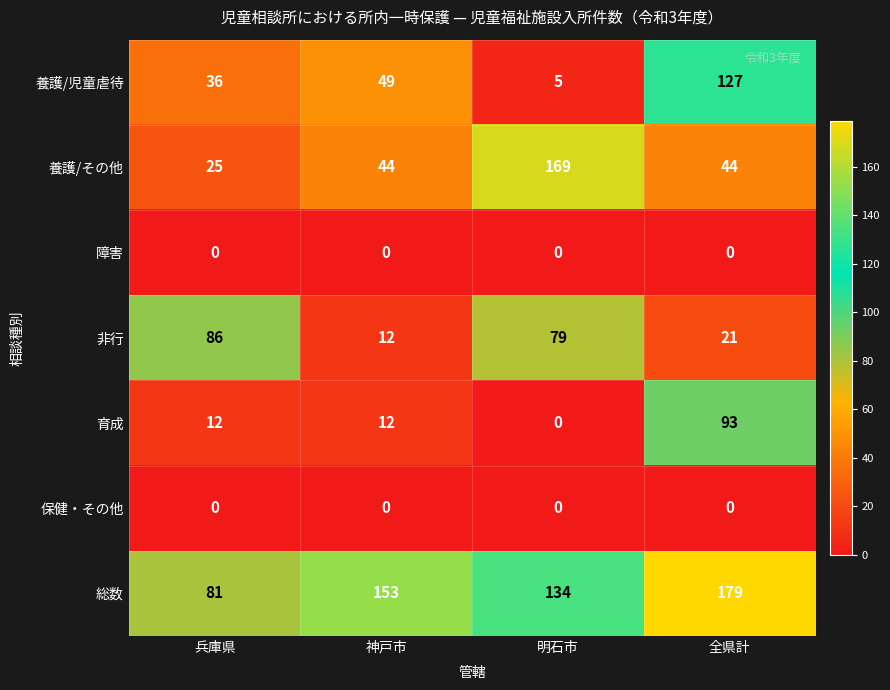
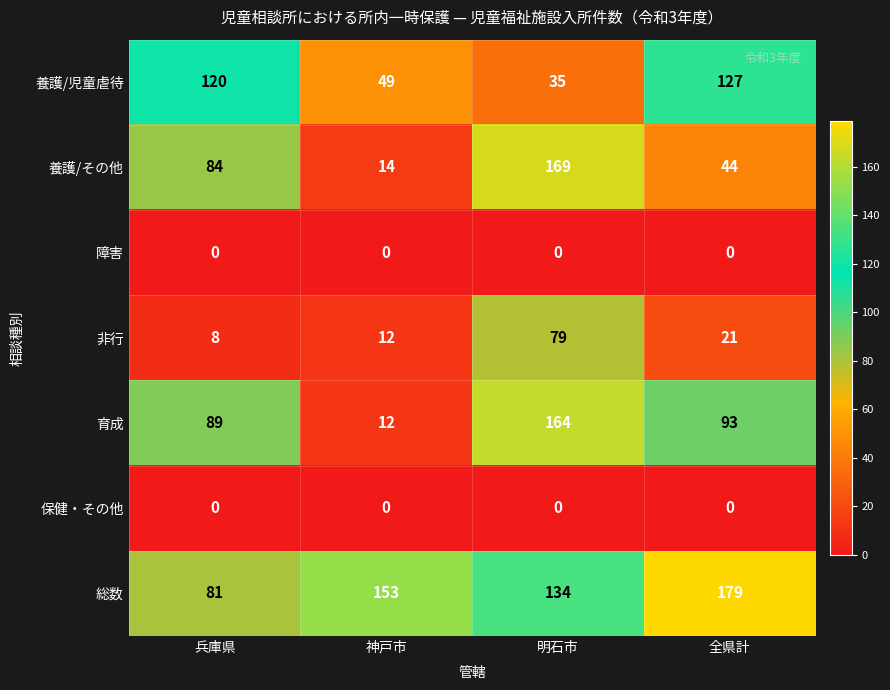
  {
    "養護/児童虐待": {
-     "兵庫県": 36,
+     "兵庫県": 120,
      "神戸市": 49,
-     "明石市": 5
+     "明石市": 35
    },
    "養護/その他": {
-     "兵庫県": 25,
-     "神戸市": 44,
+     "兵庫県": 84,
+     "神戸市": 14,
      "明石市": 169,
      "全県計": 44
    },
    "障害": {
      "兵庫県": 0,
      "神戸市": 0,
      "明石市": 0,
      "全県計": 0
    },
    "非行": {
-     "兵庫県": 86,
+     "兵庫県": 8,
      "神戸市": 12,
      "明石市": 79,
      "全県計": 21
    },
    "育成": {
-     "兵庫県": 12,
+     "兵庫県": 89,
      "神戸市": 12,
-     "明石市": 0,
+     "明石市": 164,
      "全県計": 93
    },
    "保健・その他": {
      "兵庫県": 0,
      "神戸市": 0,
      "明石市": 0,
      "全県計": 0
    },
    "総数": {
      "兵庫県": 81,
      "神戸市": 153,
      "明石市": 134,
      "全県計": 179
    }
  }
